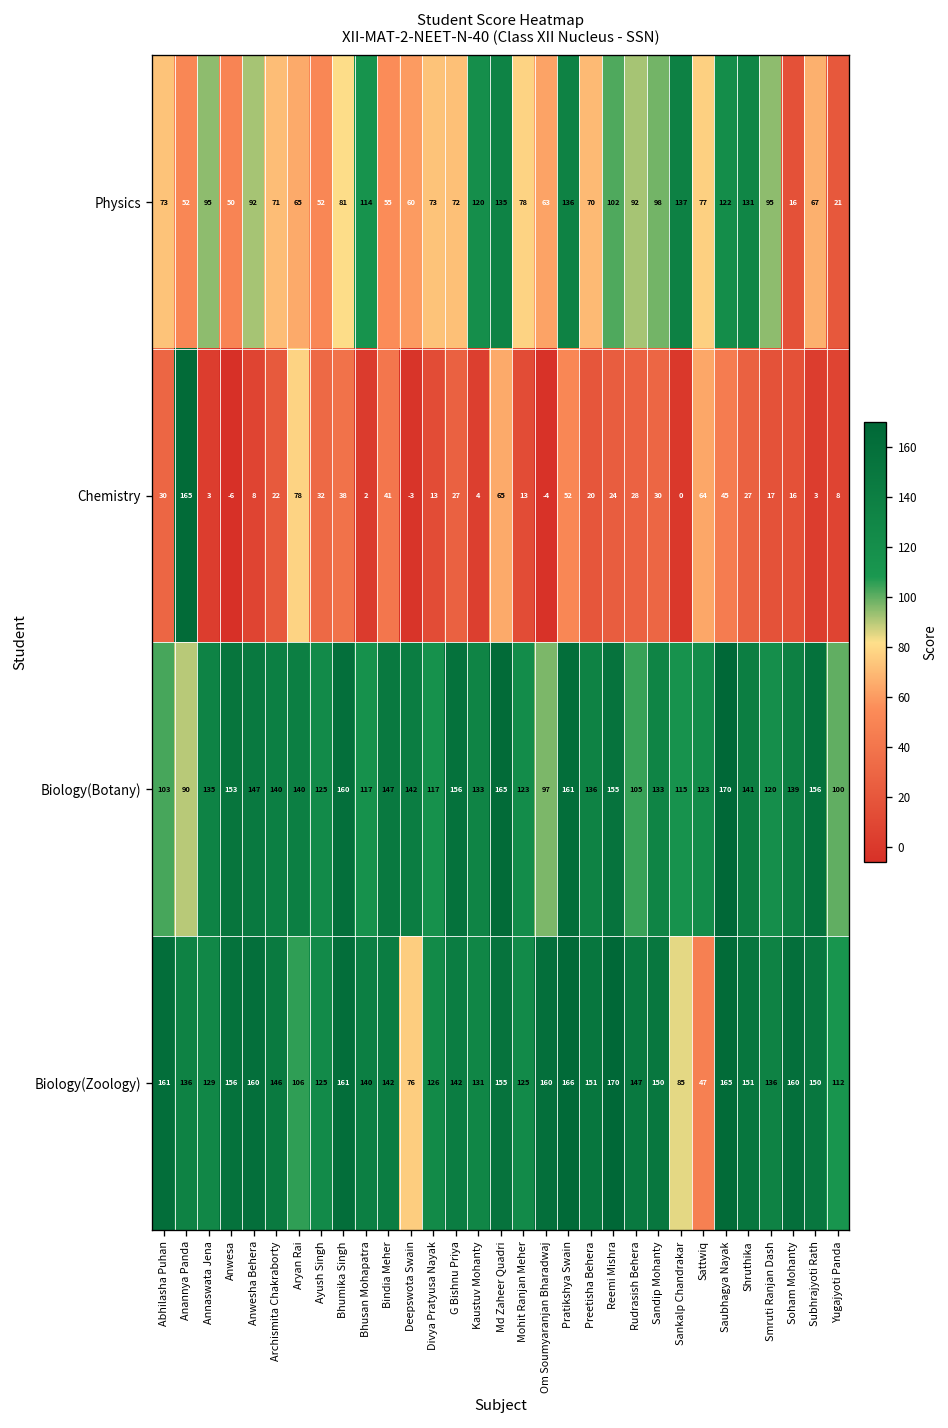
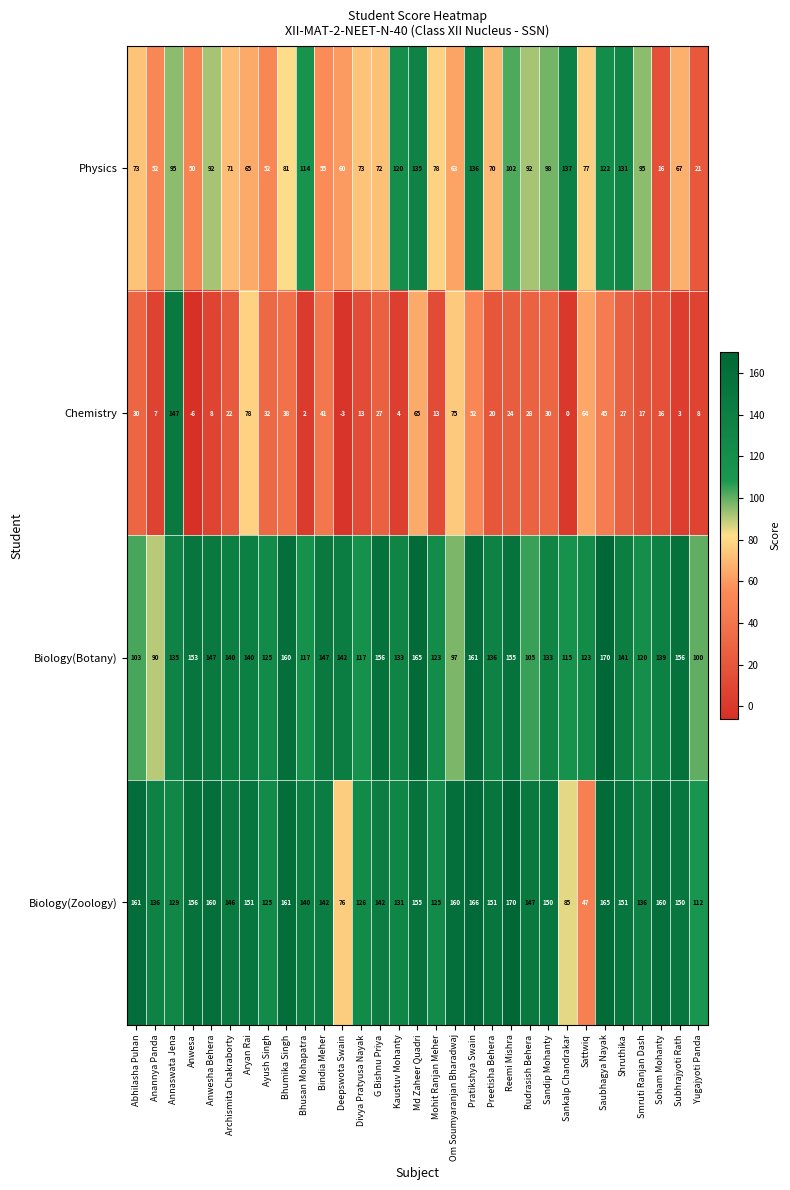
  {
    "Physics": {
      "Abhilasha Puhan": 73,
      "Anannya Panda": 52,
      "Annaswata Jena": 95,
      "Anwesa": 50,
      "Anwesha Behera": 92,
      "Archismita Chakraborty": 71,
      "Aryan Rai": 65,
      "Ayush Singh": 52,
      "Bhumika Singh": 81,
      "Bhusan Mohapatra": 114,
      "Bindia Meher": 55,
      "Deepswota Swain": 60,
      "Divya Pratyusa Nayak": 73,
      "G Bishnu Priya": 72,
      "Kaustuv Mohanty": 120,
      "Md Zaheer Quadri": 135,
      "Mohit Ranjan Meher": 78,
      "Om Soumyaranjan Bharadwaj": 63,
      "Pratikshya Swain": 136,
      "Preetisha Behera": 70,
      "Reemi Mishra": 102,
      "Rudrasish Behera": 92,
      "Sandip Mohanty": 98,
      "Sankalp Chandrakar": 137,
      "Sattwiq": 77,
      "Saubhagya Nayak": 122,
      "Shruthika": 131,
      "Smruti Ranjan Dash": 95,
      "Soham Mohanty": 16,
      "Subhrajyoti Rath": 67,
      "Yugajyoti Panda": 21
    },
    "Chemistry": {
      "Abhilasha Puhan": 30,
-     "Anannya Panda": 165,
-     "Annaswata Jena": 3,
+     "Anannya Panda": 7,
+     "Annaswata Jena": 147,
      "Anwesa": -6,
      "Anwesha Behera": 8,
      "Archismita Chakraborty": 22,
      "Aryan Rai": 78,
      "Ayush Singh": 32,
      "Bhumika Singh": 38,
      "Bhusan Mohapatra": 2,
      "Bindia Meher": 41,
      "Deepswota Swain": -3,
      "Divya Pratyusa Nayak": 13,
      "G Bishnu Priya": 27,
      "Kaustuv Mohanty": 4,
      "Md Zaheer Quadri": 65,
      "Mohit Ranjan Meher": 13,
-     "Om Soumyaranjan Bharadwaj": -4,
+     "Om Soumyaranjan Bharadwaj": 75,
      "Pratikshya Swain": 52,
      "Preetisha Behera": 20,
      "Reemi Mishra": 24,
      "Rudrasish Behera": 28,
      "Sandip Mohanty": 30,
      "Sankalp Chandrakar": 0,
      "Sattwiq": 64,
      "Saubhagya Nayak": 45,
      "Shruthika": 27,
      "Smruti Ranjan Dash": 17,
      "Soham Mohanty": 16,
      "Subhrajyoti Rath": 3,
      "Yugajyoti Panda": 8
    },
    "Biology(Botany)": {
      "Abhilasha Puhan": 103,
      "Anannya Panda": 90,
      "Annaswata Jena": 135,
      "Anwesa": 153,
      "Anwesha Behera": 147,
      "Archismita Chakraborty": 140,
      "Aryan Rai": 140,
      "Ayush Singh": 125,
      "Bhumika Singh": 160,
      "Bhusan Mohapatra": 117,
      "Bindia Meher": 147,
      "Deepswota Swain": 142,
      "Divya Pratyusa Nayak": 117,
      "G Bishnu Priya": 156,
      "Kaustuv Mohanty": 133,
      "Md Zaheer Quadri": 165,
      "Mohit Ranjan Meher": 123,
      "Om Soumyaranjan Bharadwaj": 97,
      "Pratikshya Swain": 161,
      "Preetisha Behera": 136,
      "Reemi Mishra": 155,
      "Rudrasish Behera": 105,
      "Sandip Mohanty": 133,
      "Sankalp Chandrakar": 115,
      "Sattwiq": 123,
      "Saubhagya Nayak": 170,
      "Shruthika": 141,
      "Smruti Ranjan Dash": 120,
      "Soham Mohanty": 139,
      "Subhrajyoti Rath": 156,
      "Yugajyoti Panda": 100
    },
    "Biology(Zoology)": {
      "Abhilasha Puhan": 161,
      "Anannya Panda": 136,
      "Annaswata Jena": 129,
      "Anwesa": 156,
      "Anwesha Behera": 160,
      "Archismita Chakraborty": 146,
-     "Aryan Rai": 106,
+     "Aryan Rai": 151,
      "Ayush Singh": 125,
      "Bhumika Singh": 161,
      "Bhusan Mohapatra": 140,
      "Bindia Meher": 142,
      "Deepswota Swain": 76,
      "Divya Pratyusa Nayak": 126,
      "G Bishnu Priya": 142,
      "Kaustuv Mohanty": 131,
      "Md Zaheer Quadri": 155,
      "Mohit Ranjan Meher": 125,
      "Om Soumyaranjan Bharadwaj": 160,
      "Pratikshya Swain": 166,
      "Preetisha Behera": 151,
      "Reemi Mishra": 170,
      "Rudrasish Behera": 147,
      "Sandip Mohanty": 150,
      "Sankalp Chandrakar": 85,
      "Sattwiq": 47,
      "Saubhagya Nayak": 165,
      "Shruthika": 151,
      "Smruti Ranjan Dash": 136,
      "Soham Mohanty": 160,
      "Subhrajyoti Rath": 150,
      "Yugajyoti Panda": 112
    }
  }
